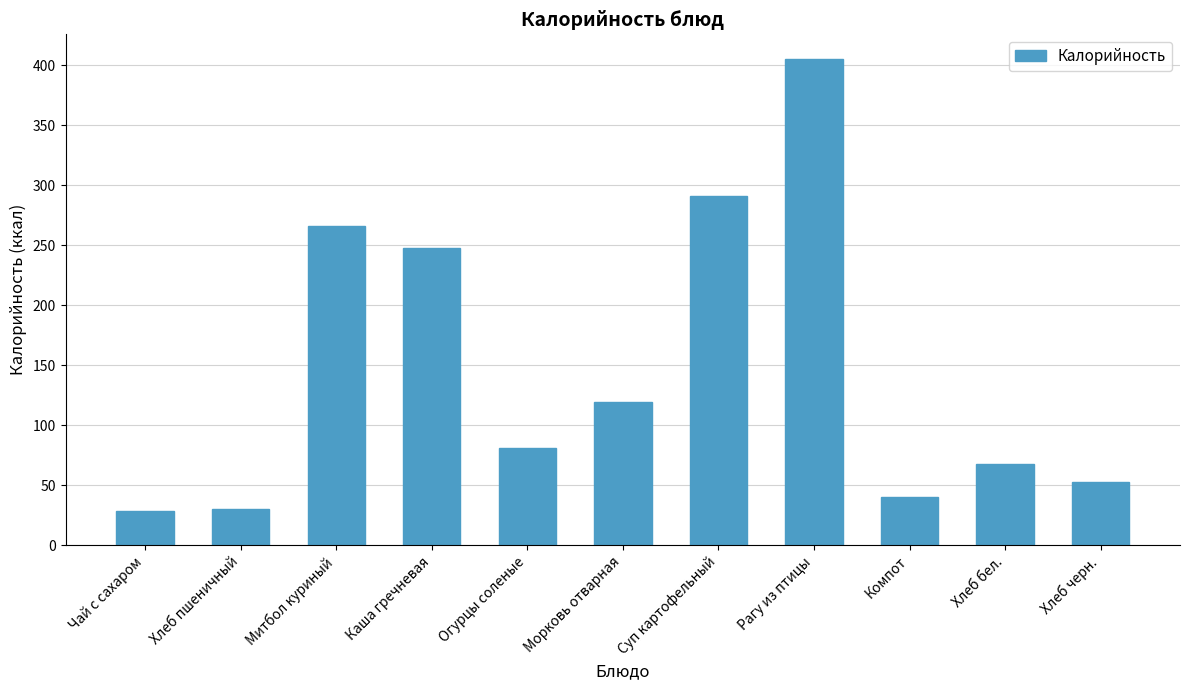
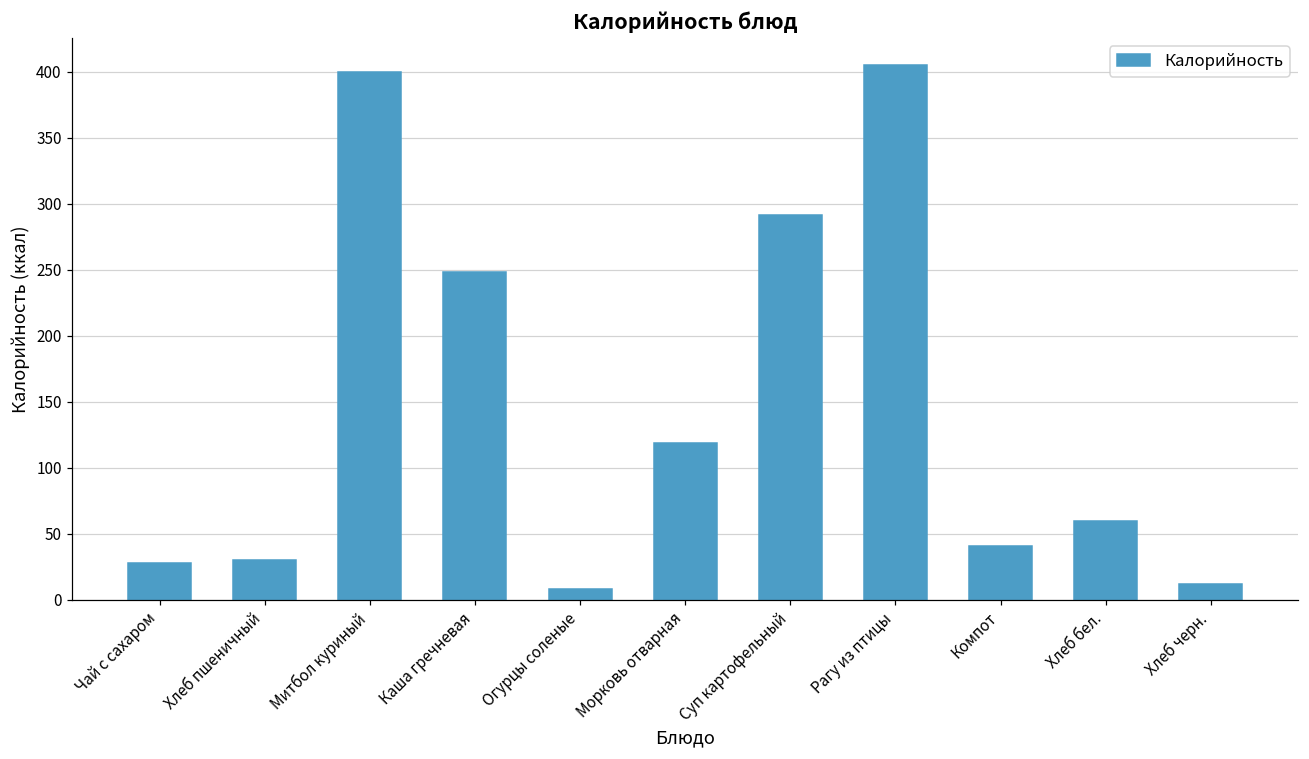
  {
    "Чай с сахаром": 28,
    "Хлеб пшеничный": 30,
-   "Митбол куриный": 266,
+   "Митбол куриный": 400,
    "Каша гречневая": 248,
-   "Огурцы соленые": 81,
+   "Огурцы соленые": 8,
    "Морковь отварная": 119,
    "Суп картофельный": 291,
    "Рагу из птицы": 405,
    "Компот": 40,
-   "Хлеб бел.": 67,
-   "Хлеб черн.": 52
+   "Хлеб бел.": 60,
+   "Хлеб черн.": 12
  }
